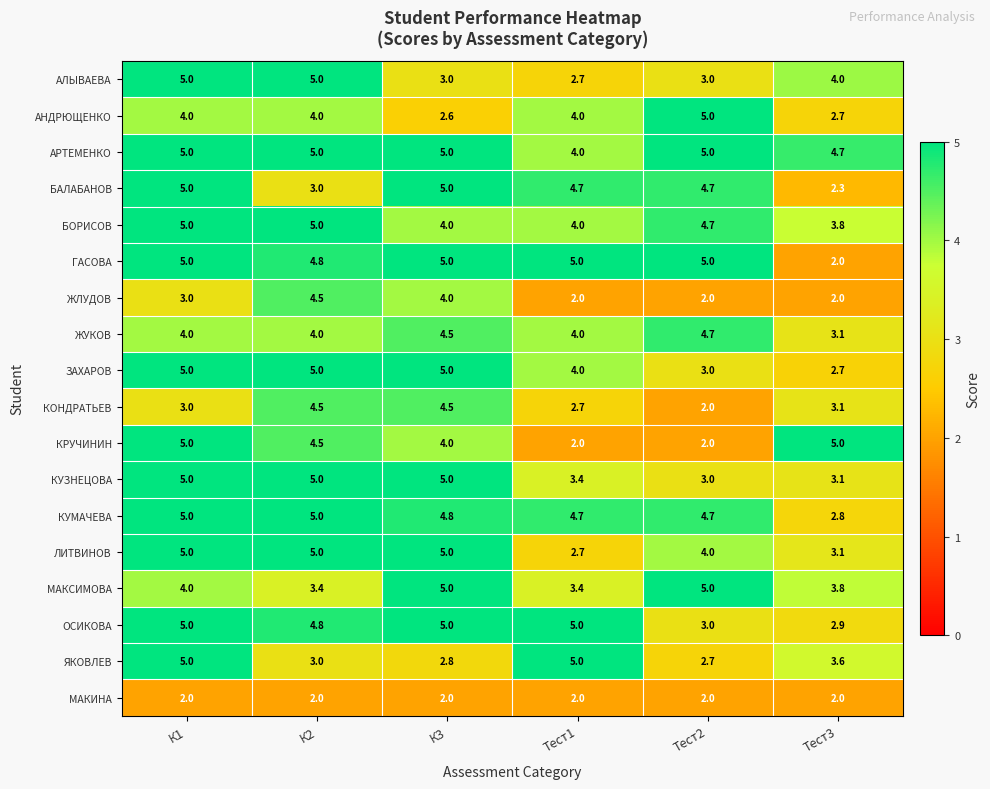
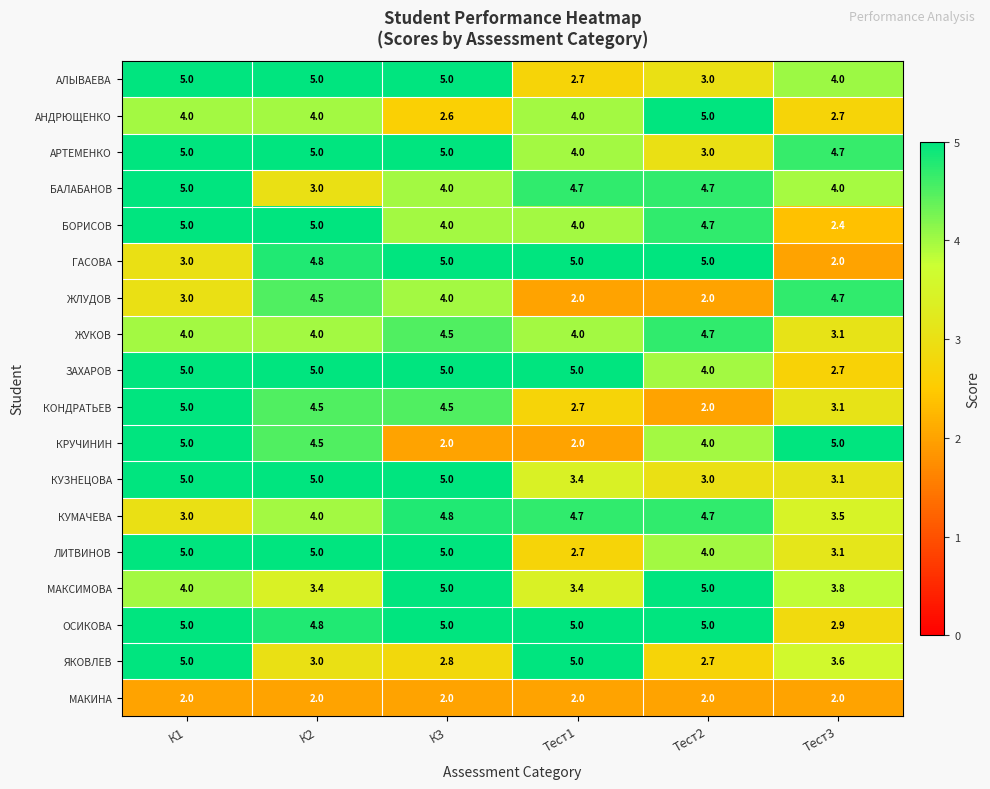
  {
    "АЛЫВАЕВА": {
      "К1": 5.0,
      "К2": 5.0,
-     "К3": 3.0,
+     "К3": 5.0,
      "Тест1": 2.7,
      "Тест2": 3.0,
      "Тест3": 4.0
    },
    "АНДРЮЩЕНКО": {
      "К1": 4.0,
      "К2": 4.0,
      "К3": 2.6,
      "Тест1": 4.0,
      "Тест2": 5.0,
      "Тест3": 2.7
    },
    "АРТЕМЕНКО": {
      "К1": 5.0,
      "К2": 5.0,
      "К3": 5.0,
      "Тест1": 4.0,
-     "Тест2": 5.0,
+     "Тест2": 3.0,
      "Тест3": 4.7
    },
    "БАЛАБАНОВ": {
      "К1": 5.0,
      "К2": 3.0,
-     "К3": 5.0,
+     "К3": 4.0,
      "Тест1": 4.7,
      "Тест2": 4.7,
-     "Тест3": 2.3
+     "Тест3": 4.0
    },
    "БОРИСОВ": {
      "К1": 5.0,
      "К2": 5.0,
      "К3": 4.0,
      "Тест1": 4.0,
      "Тест2": 4.7,
-     "Тест3": 3.8
+     "Тест3": 2.4
    },
    "ГАСОВА": {
-     "К1": 5.0,
+     "К1": 3.0,
      "К2": 4.8,
      "К3": 5.0,
      "Тест1": 5.0,
      "Тест2": 5.0,
      "Тест3": 2.0
    },
    "ЖЛУДОВ": {
      "К1": 3.0,
      "К2": 4.5,
      "К3": 4.0,
      "Тест1": 2.0,
      "Тест2": 2.0,
-     "Тест3": 2.0
+     "Тест3": 4.7
    },
    "ЖУКОВ": {
      "К1": 4.0,
      "К2": 4.0,
      "К3": 4.5,
      "Тест1": 4.0,
      "Тест2": 4.7,
      "Тест3": 3.1
    },
    "ЗАХАРОВ": {
      "К1": 5.0,
      "К2": 5.0,
      "К3": 5.0,
-     "Тест1": 4.0,
-     "Тест2": 3.0,
+     "Тест1": 5.0,
+     "Тест2": 4.0,
      "Тест3": 2.7
    },
    "КОНДРАТЬЕВ": {
-     "К1": 3.0,
+     "К1": 5.0,
      "К2": 4.5,
      "К3": 4.5,
      "Тест1": 2.7,
      "Тест2": 2.0,
      "Тест3": 3.1
    },
    "КРУЧИНИН": {
      "К1": 5.0,
      "К2": 4.5,
-     "К3": 4.0,
+     "К3": 2.0,
      "Тест1": 2.0,
-     "Тест2": 2.0,
+     "Тест2": 4.0,
      "Тест3": 5.0
    },
    "КУЗНЕЦОВА": {
      "К1": 5.0,
      "К2": 5.0,
      "К3": 5.0,
      "Тест1": 3.4,
      "Тест2": 3.0,
      "Тест3": 3.1
    },
    "КУМАЧЕВА": {
-     "К1": 5.0,
-     "К2": 5.0,
+     "К1": 3.0,
+     "К2": 4.0,
      "К3": 4.8,
      "Тест1": 4.7,
      "Тест2": 4.7,
-     "Тест3": 2.8
+     "Тест3": 3.5
    },
    "ЛИТВИНОВ": {
      "К1": 5.0,
      "К2": 5.0,
      "К3": 5.0,
      "Тест1": 2.7,
      "Тест2": 4.0,
      "Тест3": 3.1
    },
    "МАКСИМОВА": {
      "К1": 4.0,
      "К2": 3.4,
      "К3": 5.0,
      "Тест1": 3.4,
      "Тест2": 5.0,
      "Тест3": 3.8
    },
    "ОСИКОВА": {
      "К1": 5.0,
      "К2": 4.8,
      "К3": 5.0,
      "Тест1": 5.0,
-     "Тест2": 3.0,
+     "Тест2": 5.0,
      "Тест3": 2.9
    },
    "ЯКОВЛЕВ": {
      "К1": 5.0,
      "К2": 3.0,
      "К3": 2.8,
      "Тест1": 5.0,
      "Тест2": 2.7,
      "Тест3": 3.6
    },
    "МАКИНА": {
      "К1": 2.0,
      "К2": 2.0,
      "К3": 2.0,
      "Тест1": 2.0,
      "Тест2": 2.0,
      "Тест3": 2.0
    }
  }
